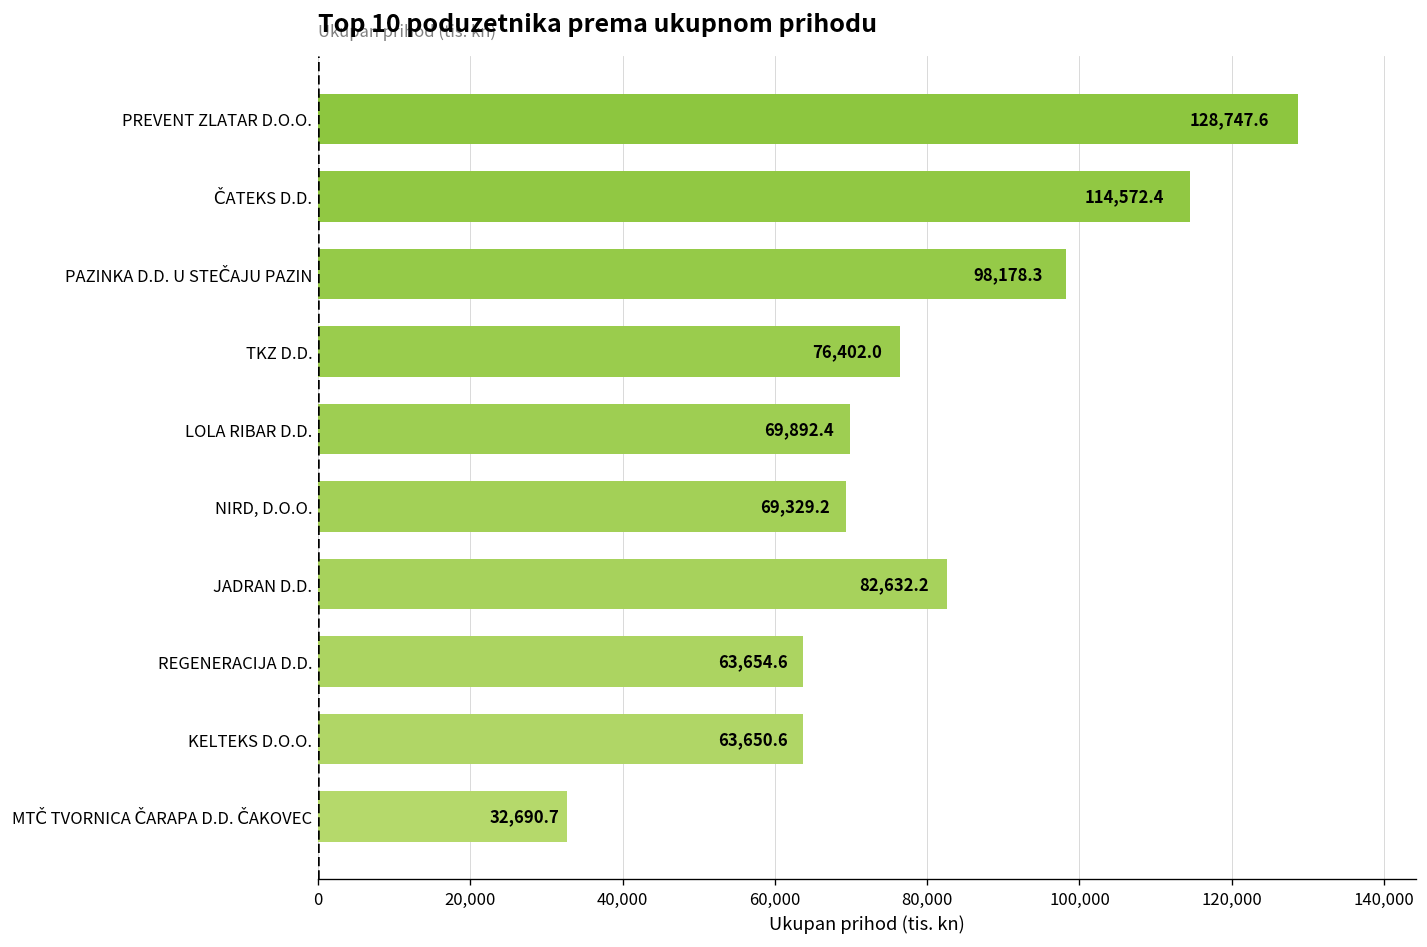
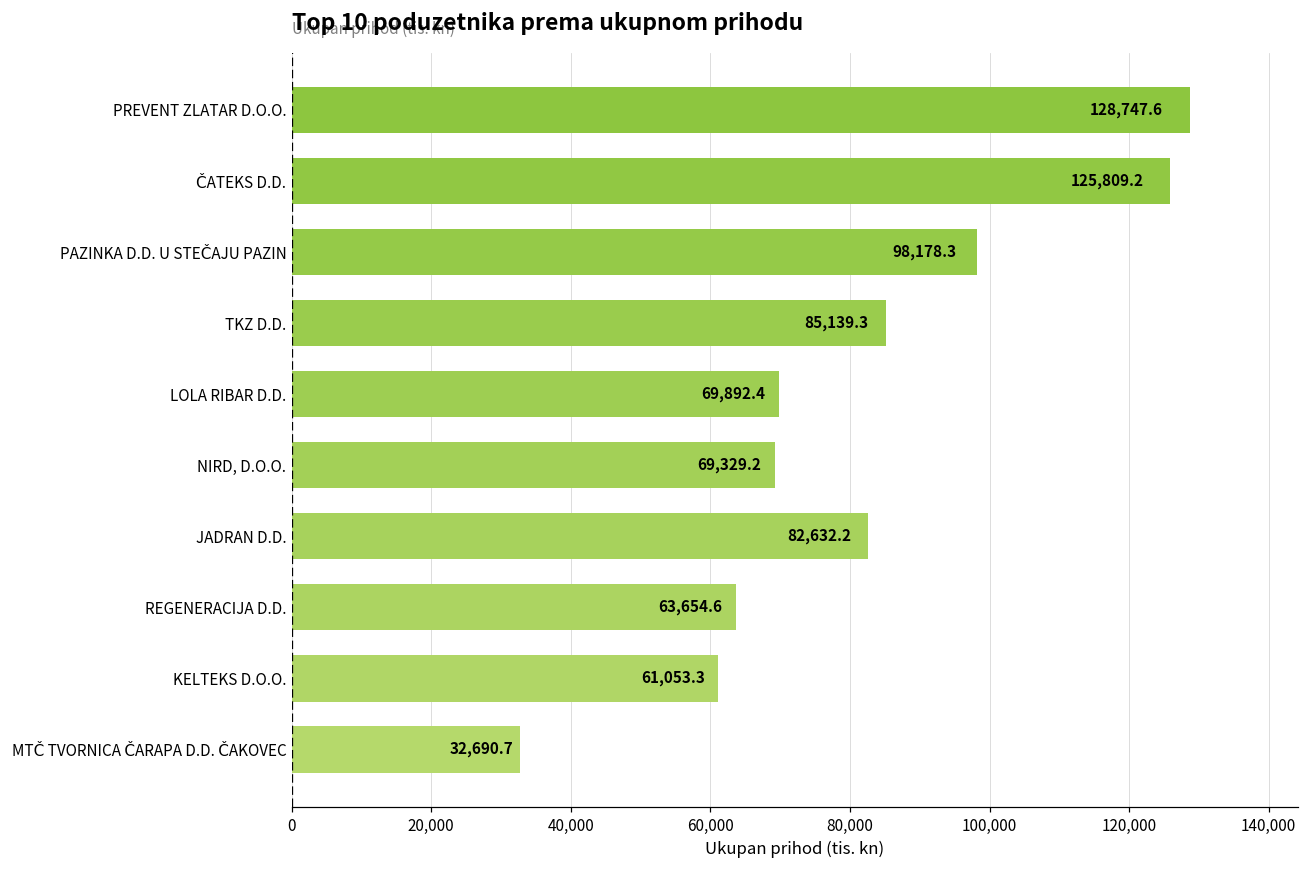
  {
    "PREVENT ZLATAR D.O.O.": "128,747.6",
-   "ČATEKS D.D.": "114,572.4",
+   "ČATEKS D.D.": "125,809.2",
    "PAZINKA D.D. U STEČAJU PAZIN": "98,178.3",
-   "TKZ D.D.": "76,402.0",
+   "TKZ D.D.": "85,139.3",
    "LOLA RIBAR D.D.": "69,892.4",
    "NIRD, D.O.O.": "69,329.2",
    "JADRAN D.D.": "82,632.2",
    "REGENERACIJA D.D.": "63,654.6",
-   "KELTEKS D.O.O.": "63,650.6",
+   "KELTEKS D.O.O.": "61,053.3",
    "MTČ TVORNICA ČARAPA D.D. ČAKOVEC": "32,690.7"
  }
